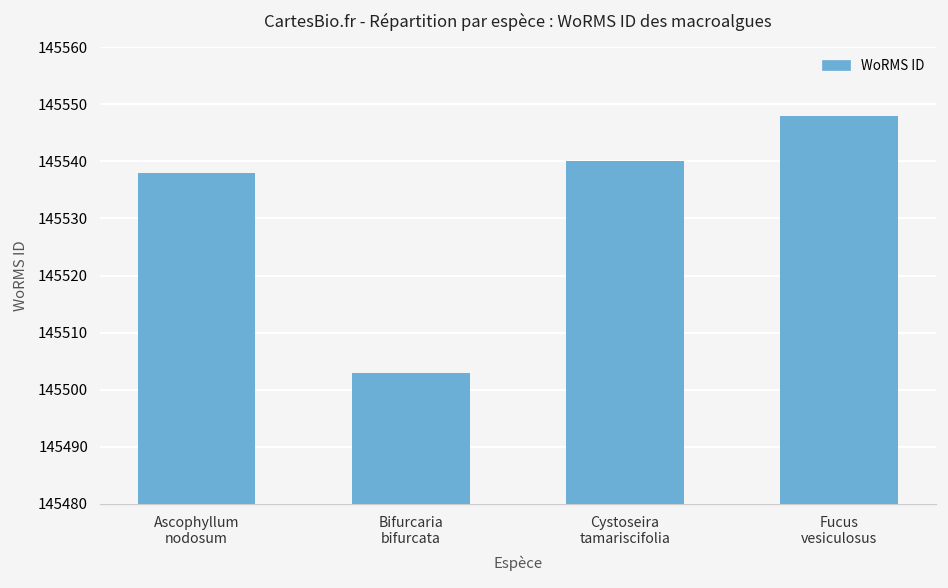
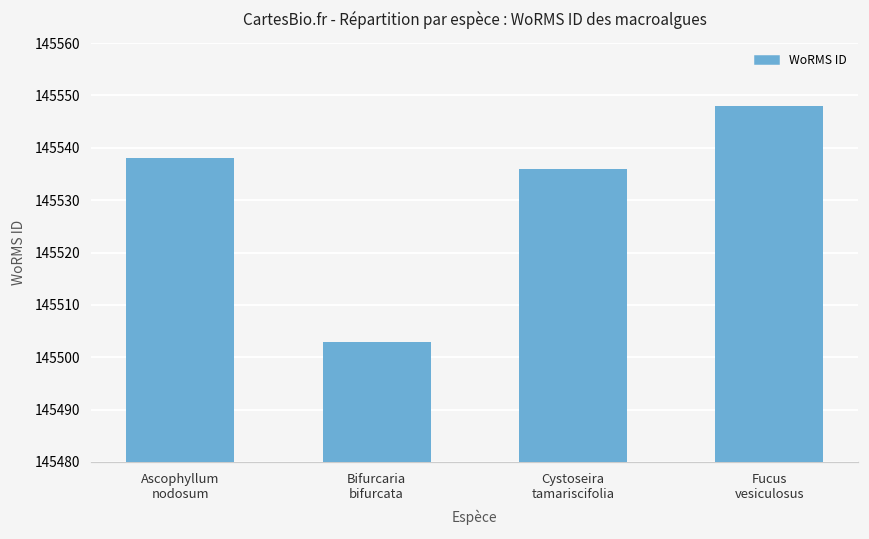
  {
    "Ascophyllum nodosum": 145538,
    "Bifurcaria bifurcata": 145503,
-   "Cystoseira tamariscifolia": 145540,
+   "Cystoseira tamariscifolia": 145536,
    "Fucus vesiculosus": 145548
  }
